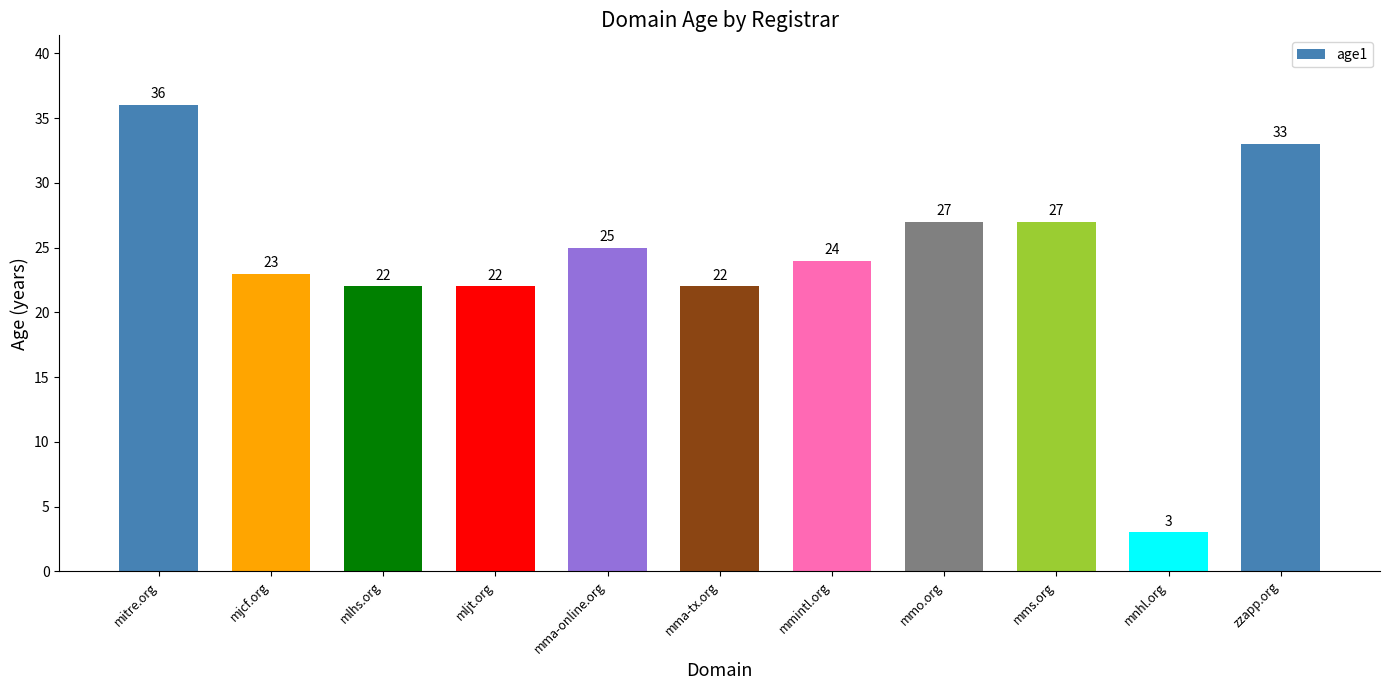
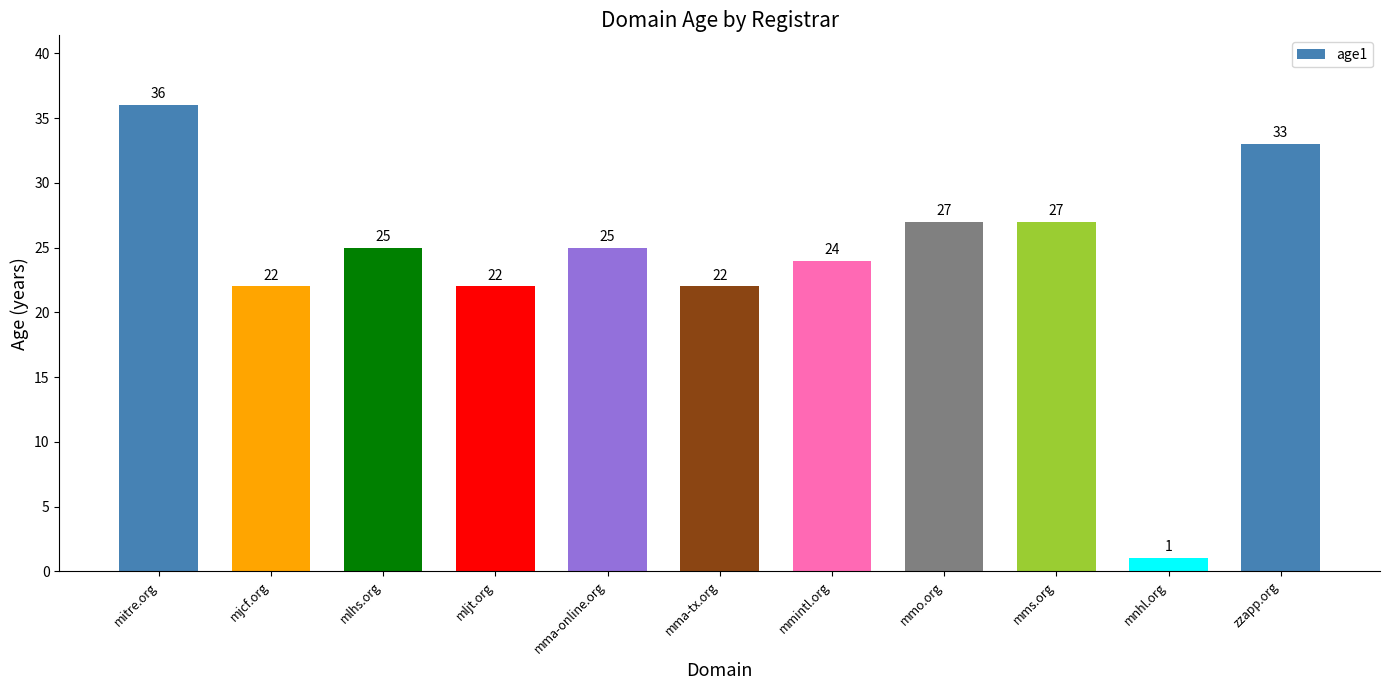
  {
    "mitre.org": 36,
-   "mjcf.org": 23,
-   "mlhs.org": 22,
+   "mjcf.org": 22,
+   "mlhs.org": 25,
    "mljt.org": 22,
    "mma-online.org": 25,
    "mma-tx.org": 22,
    "mmintl.org": 24,
    "mmo.org": 27,
    "mms.org": 27,
-   "mnhl.org": 3,
+   "mnhl.org": 1,
    "zzapp.org": 33
  }
